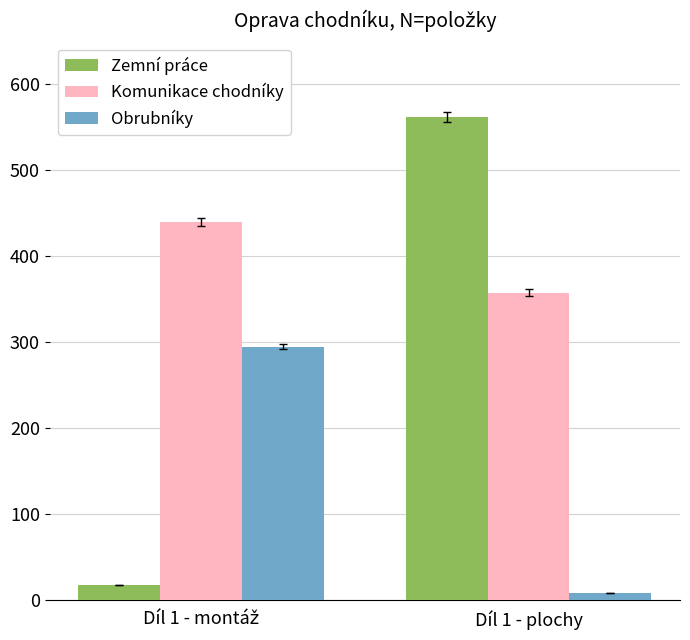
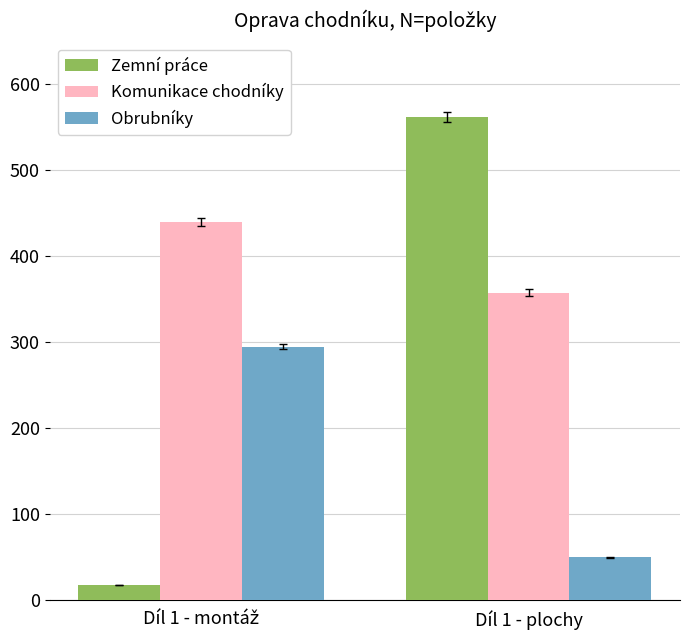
  {
    "Zemní práce": {
      "Díl 1 - montáž": 20,
      "Díl 1 - plochy": 560
    },
    "Komunikace chodníky": {
      "Díl 1 - montáž": 440,
      "Díl 1 - plochy": 360
    },
    "Obrubníky": {
      "Díl 1 - montáž": 300,
-     "Díl 1 - plochy": 10
+     "Díl 1 - plochy": 50
    }
  }
